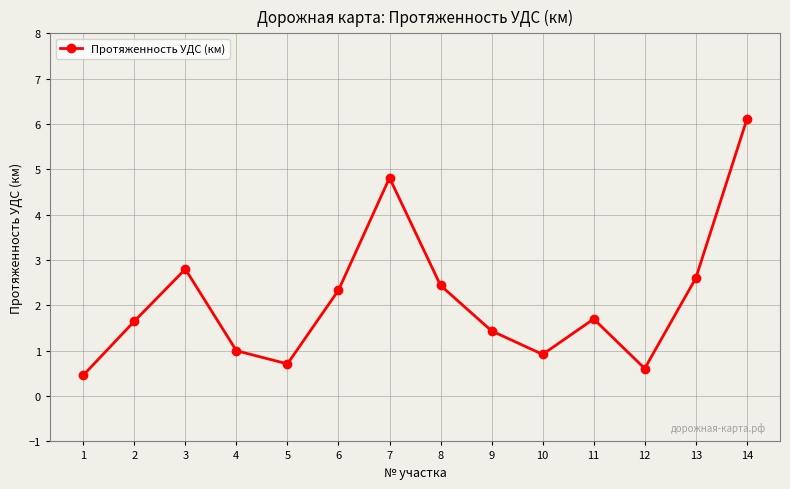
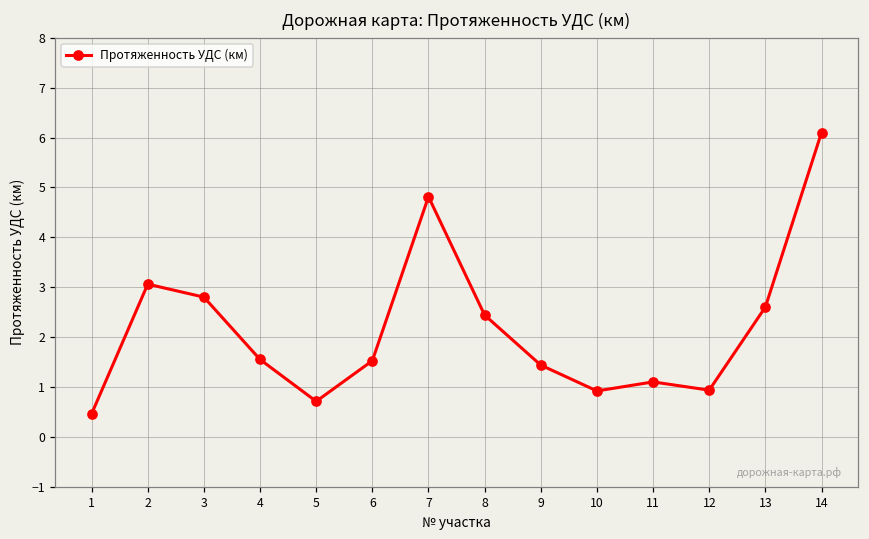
  {
    "1": 0.5,
-   "2": 1.7,
+   "2": 3.1,
    "3": 2.8,
-   "4": 1.0,
+   "4": 1.6,
    "5": 0.7,
-   "6": 2.3,
+   "6": 1.5,
    "7": 4.8,
    "8": 2.4,
    "9": 1.4,
    "10": 0.9,
-   "11": 1.7,
-   "12": 0.6,
+   "11": 1.1,
+   "12": 0.9,
    "13": 2.6,
    "14": 6.1
  }
